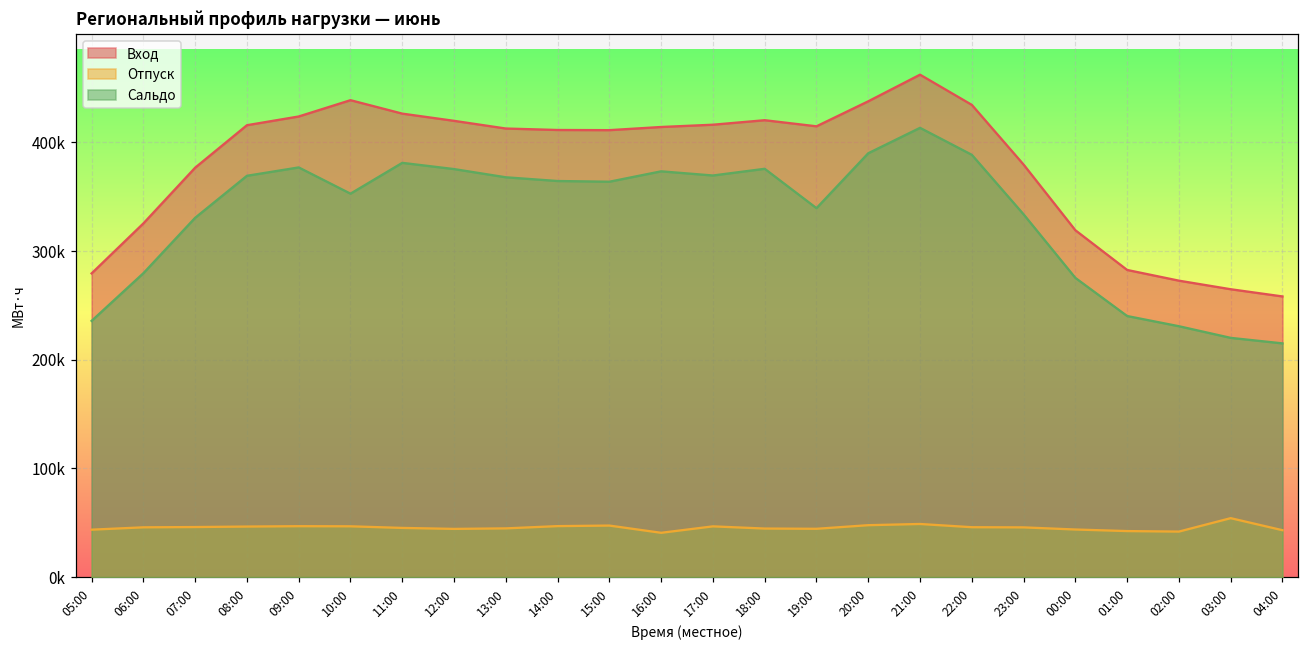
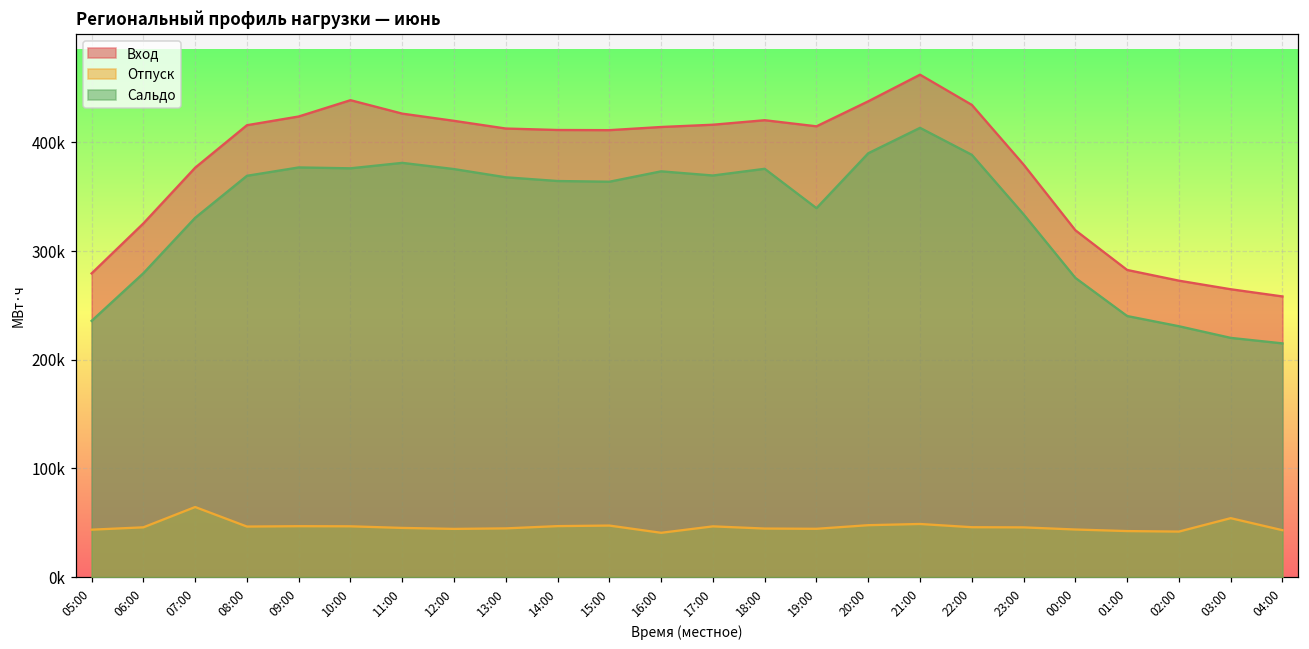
  {
    "Вход": {
      "05:00": 280000,
      "06:00": 330000,
      "07:00": 380000,
      "08:00": 420000,
      "09:00": 420000,
      "10:00": 440000,
      "11:00": 430000,
      "12:00": 420000,
      "13:00": 410000,
      "14:00": 410000,
      "15:00": 410000,
      "16:00": 410000,
      "17:00": 420000,
      "18:00": 420000,
      "19:00": 410000,
      "20:00": 440000,
      "21:00": 460000,
      "22:00": 430000,
      "23:00": 380000,
      "00:00": 320000,
      "01:00": 280000,
      "02:00": 270000,
      "03:00": 260000,
      "04:00": 260000
    },
    "Отпуск": {
      "05:00": 40000,
      "06:00": 50000,
-     "07:00": 50000,
+     "07:00": 60000,
      "08:00": 50000,
      "09:00": 50000,
      "10:00": 50000,
      "11:00": 50000,
      "12:00": 40000,
      "13:00": 40000,
      "14:00": 50000,
      "15:00": 50000,
      "16:00": 40000,
      "17:00": 50000,
      "18:00": 40000,
      "19:00": 40000,
      "20:00": 50000,
      "21:00": 50000,
      "22:00": 50000,
      "23:00": 50000,
      "00:00": 40000,
      "01:00": 40000,
      "02:00": 40000,
      "03:00": 50000,
      "04:00": 40000
    },
    "Сальдо": {
      "05:00": 240000,
      "06:00": 280000,
      "07:00": 330000,
      "08:00": 370000,
      "09:00": 380000,
-     "10:00": 350000,
+     "10:00": 380000,
      "11:00": 380000,
      "12:00": 380000,
      "13:00": 370000,
      "14:00": 360000,
      "15:00": 360000,
      "16:00": 370000,
      "17:00": 370000,
      "18:00": 380000,
      "19:00": 340000,
      "20:00": 390000,
      "21:00": 410000,
      "22:00": 390000,
      "23:00": 330000,
      "00:00": 280000,
      "01:00": 240000,
      "02:00": 230000,
      "03:00": 220000,
      "04:00": 220000
    }
  }
